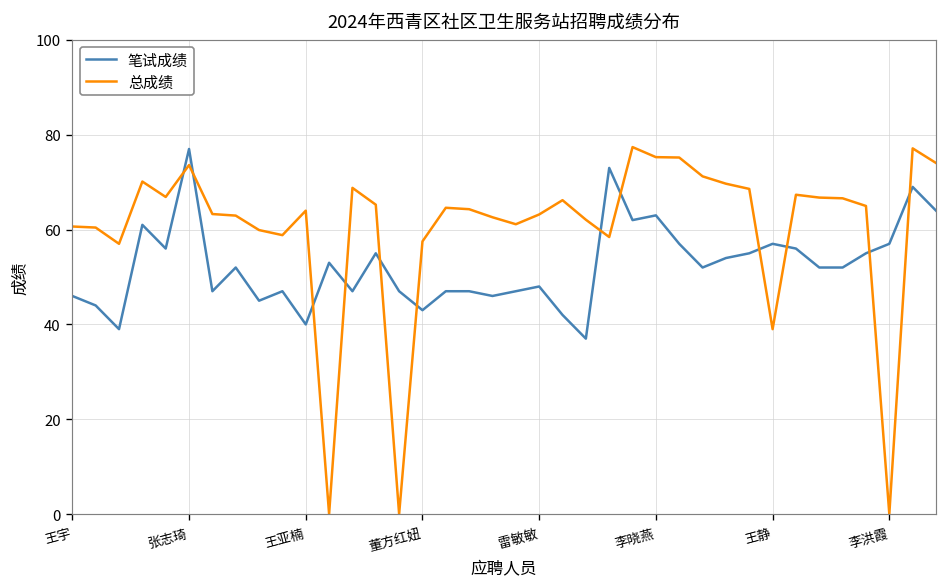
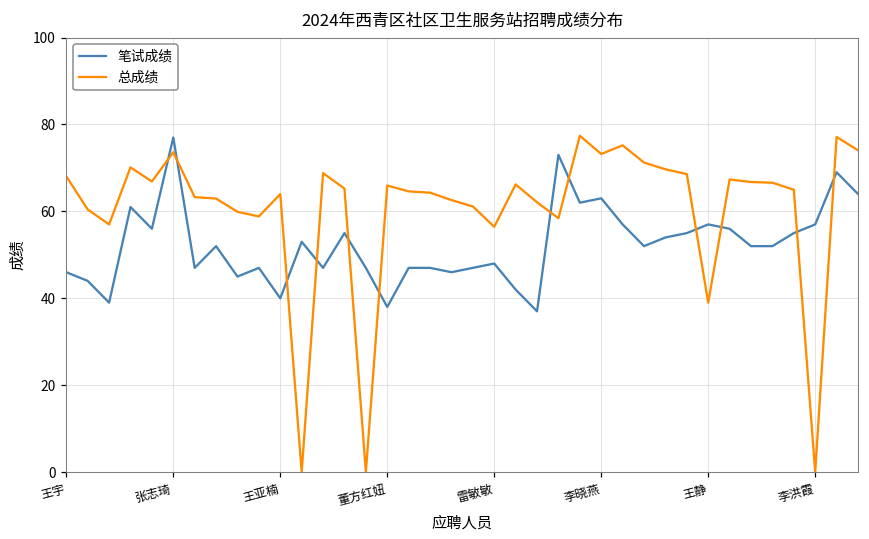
  {
    "笔试成绩": {
      "王宇": 46,
      "张志琦": 77,
      "王亚楠": 40,
-     "董方红妞": 43,
+     "董方红妞": 38,
      "雷敏敏": 48,
      "李晓燕": 63,
      "王静": 57,
      "李洪霞": 57
    },
    "总成绩": {
-     "王宇": 61,
+     "王宇": 68,
      "张志琦": 74,
      "王亚楠": 64,
-     "董方红妞": 58,
-     "雷敏敏": 63,
-     "李晓燕": 75,
+     "董方红妞": 66,
+     "雷敏敏": 56,
+     "李晓燕": 73,
      "王静": 39,
      "李洪霞": 0
    }
  }
